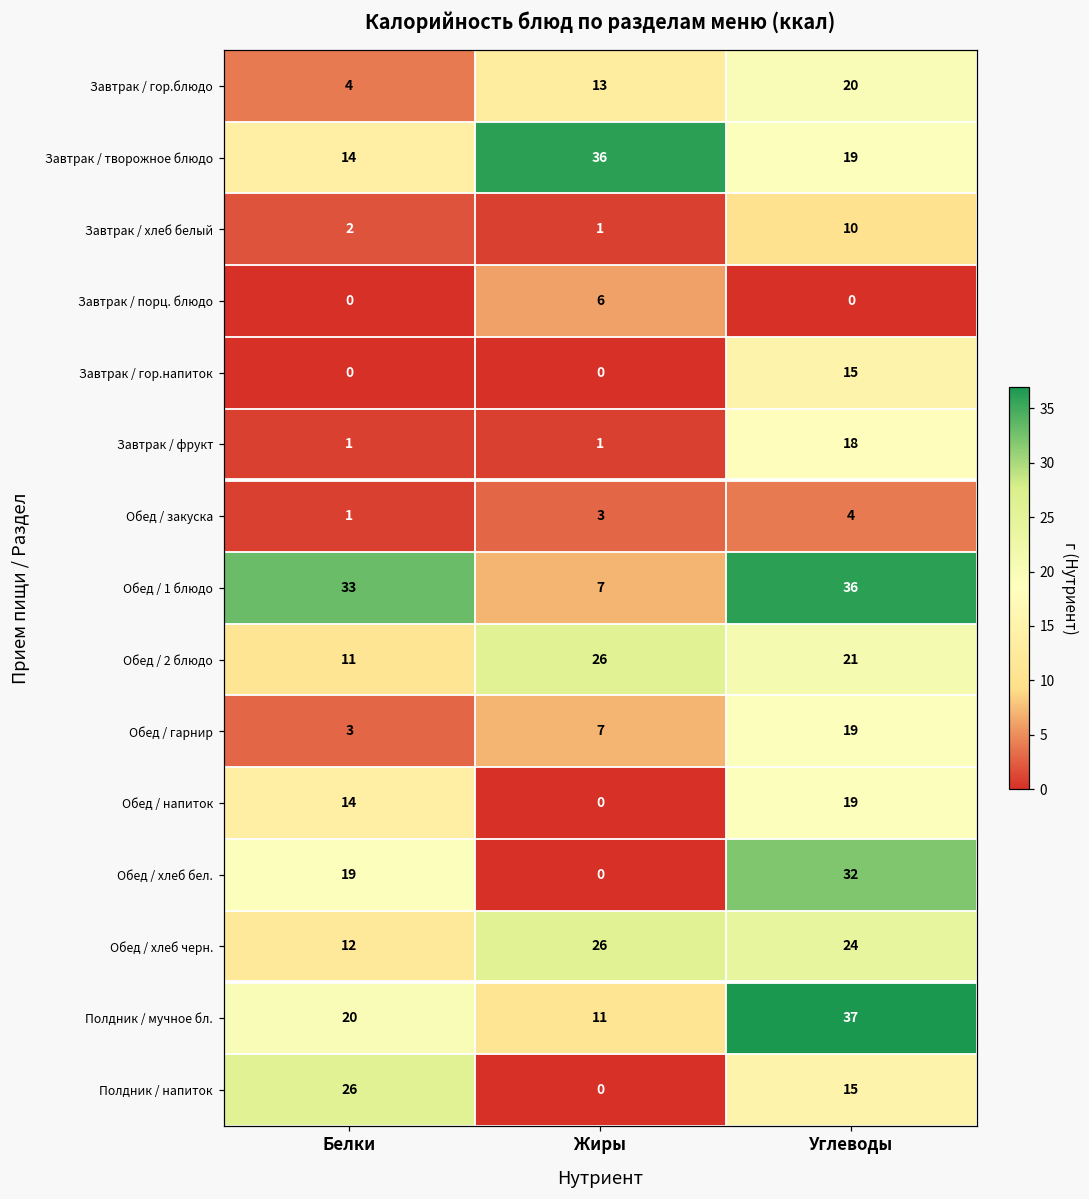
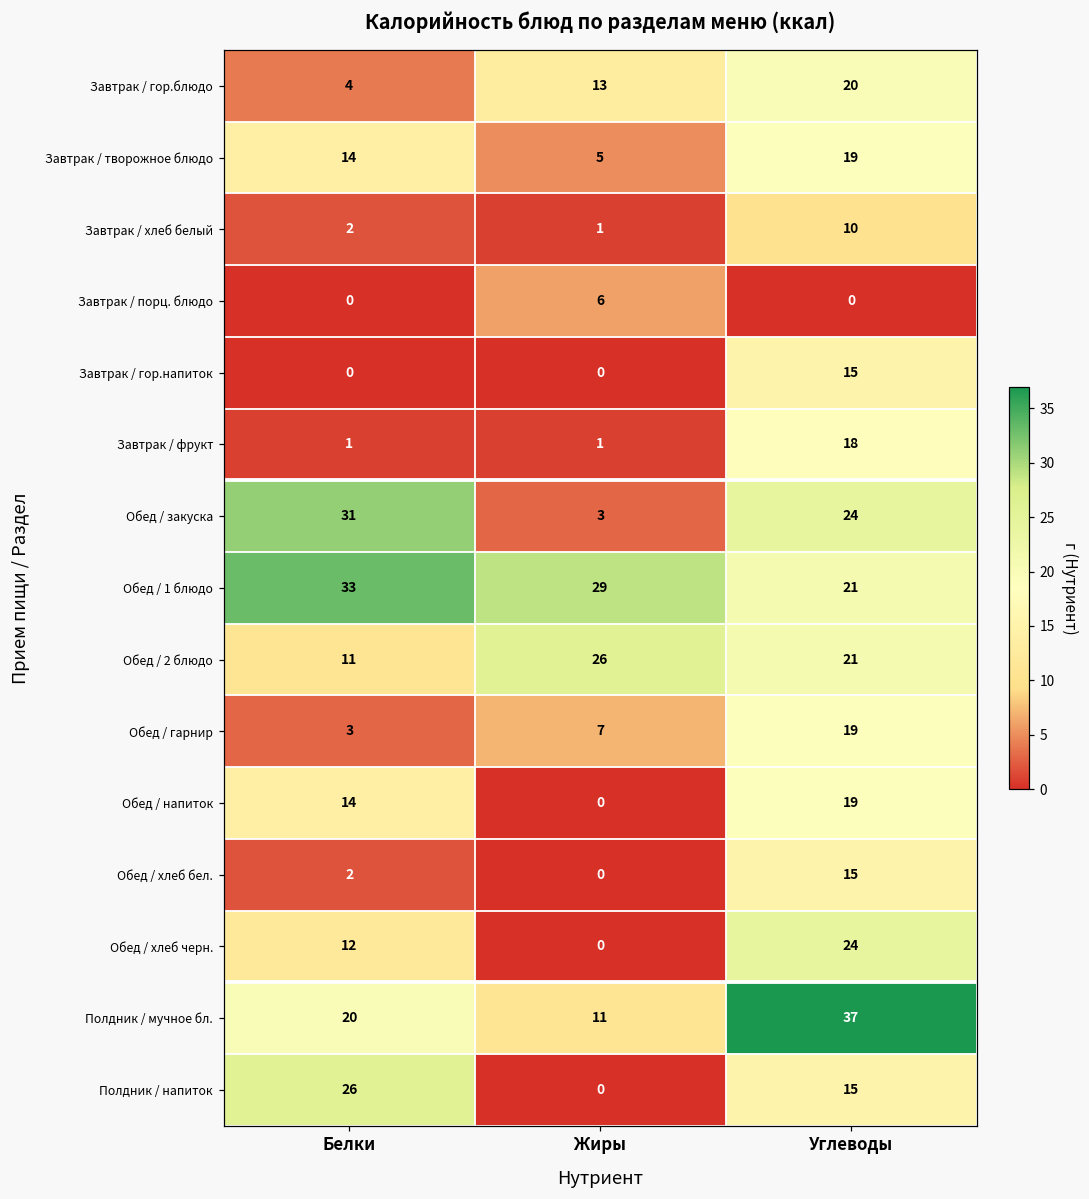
  {
    "Завтрак / гор.блюдо": {
      "Белки": 4,
      "Жиры": 13,
      "Углеводы": 20
    },
    "Завтрак / творожное блюдо": {
      "Белки": 14,
-     "Жиры": 36,
+     "Жиры": 5,
      "Углеводы": 19
    },
    "Завтрак / хлеб белый": {
      "Белки": 2,
      "Жиры": 1,
      "Углеводы": 10
    },
    "Завтрак / порц. блюдо": {
      "Белки": 0,
      "Жиры": 6,
      "Углеводы": 0
    },
    "Завтрак / гор.напиток": {
      "Белки": 0,
      "Жиры": 0,
      "Углеводы": 15
    },
    "Завтрак / фрукт": {
      "Белки": 1,
      "Жиры": 1,
      "Углеводы": 18
    },
    "Обед / закуска": {
-     "Белки": 1,
+     "Белки": 31,
      "Жиры": 3,
-     "Углеводы": 4
+     "Углеводы": 24
    },
    "Обед / 1 блюдо": {
      "Белки": 33,
-     "Жиры": 7,
-     "Углеводы": 36
+     "Жиры": 29,
+     "Углеводы": 21
    },
    "Обед / 2 блюдо": {
      "Белки": 11,
      "Жиры": 26,
      "Углеводы": 21
    },
    "Обед / гарнир": {
      "Белки": 3,
      "Жиры": 7,
      "Углеводы": 19
    },
    "Обед / напиток": {
      "Белки": 14,
      "Жиры": 0,
      "Углеводы": 19
    },
    "Обед / хлеб бел.": {
-     "Белки": 19,
+     "Белки": 2,
      "Жиры": 0,
-     "Углеводы": 32
+     "Углеводы": 15
    },
    "Обед / хлеб черн.": {
      "Белки": 12,
-     "Жиры": 26,
+     "Жиры": 0,
      "Углеводы": 24
    },
    "Полдник / мучное бл.": {
      "Белки": 20,
      "Жиры": 11,
      "Углеводы": 37
    },
    "Полдник / напиток": {
      "Белки": 26,
      "Жиры": 0,
      "Углеводы": 15
    }
  }
